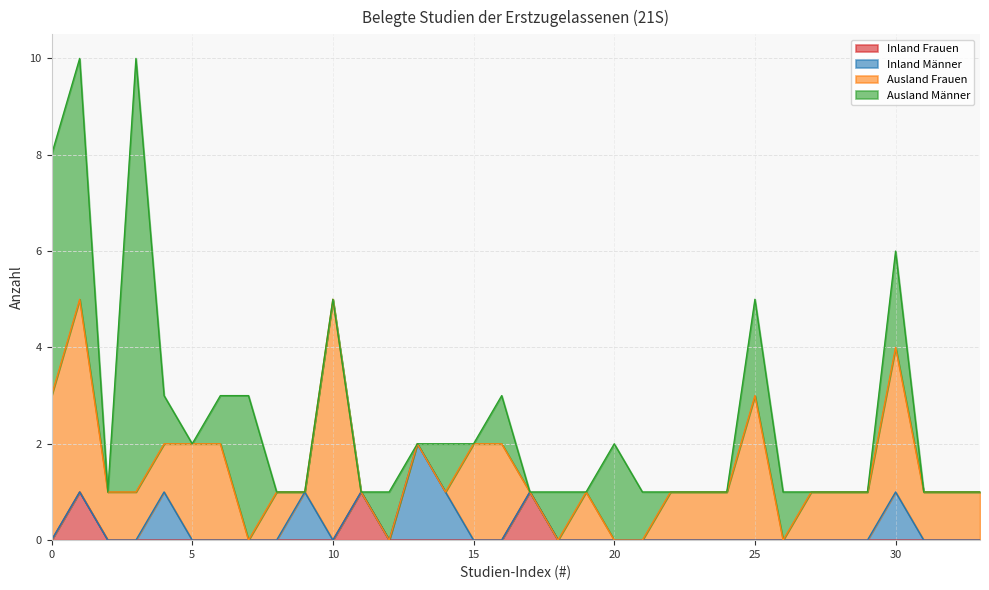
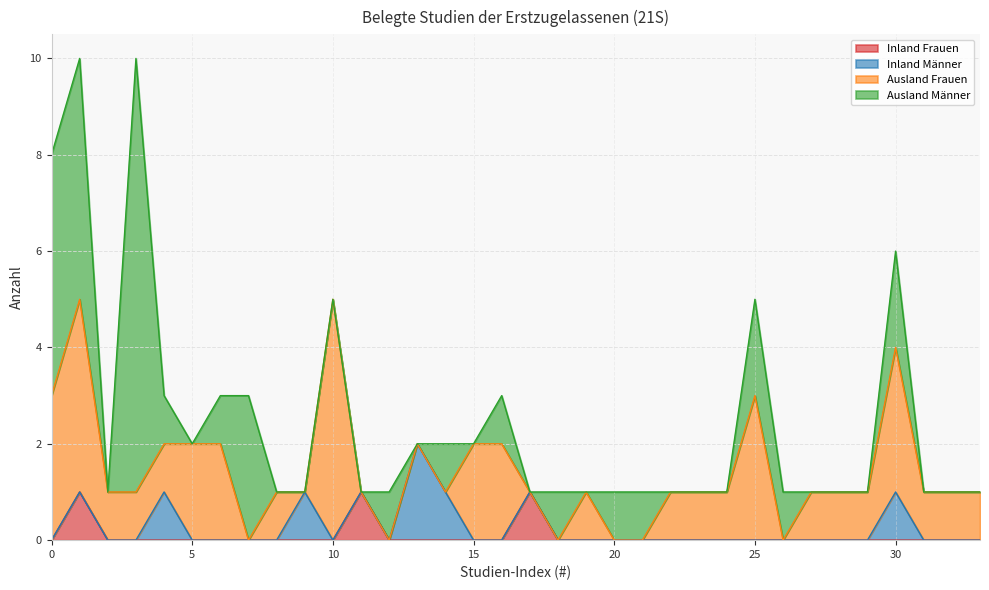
  {
    "Inland Frauen": {
      "30": 0
    },
    "Inland Männer": {
      "30": 1
    },
    "Ausland Frauen": {
      "0": 3,
      "25": 3,
      "30": 4
    },
    "Ausland Männer": {
      "0": 8,
-     "20": 2,
+     "20": 1,
      "25": 5,
      "30": 6
    }
  }
